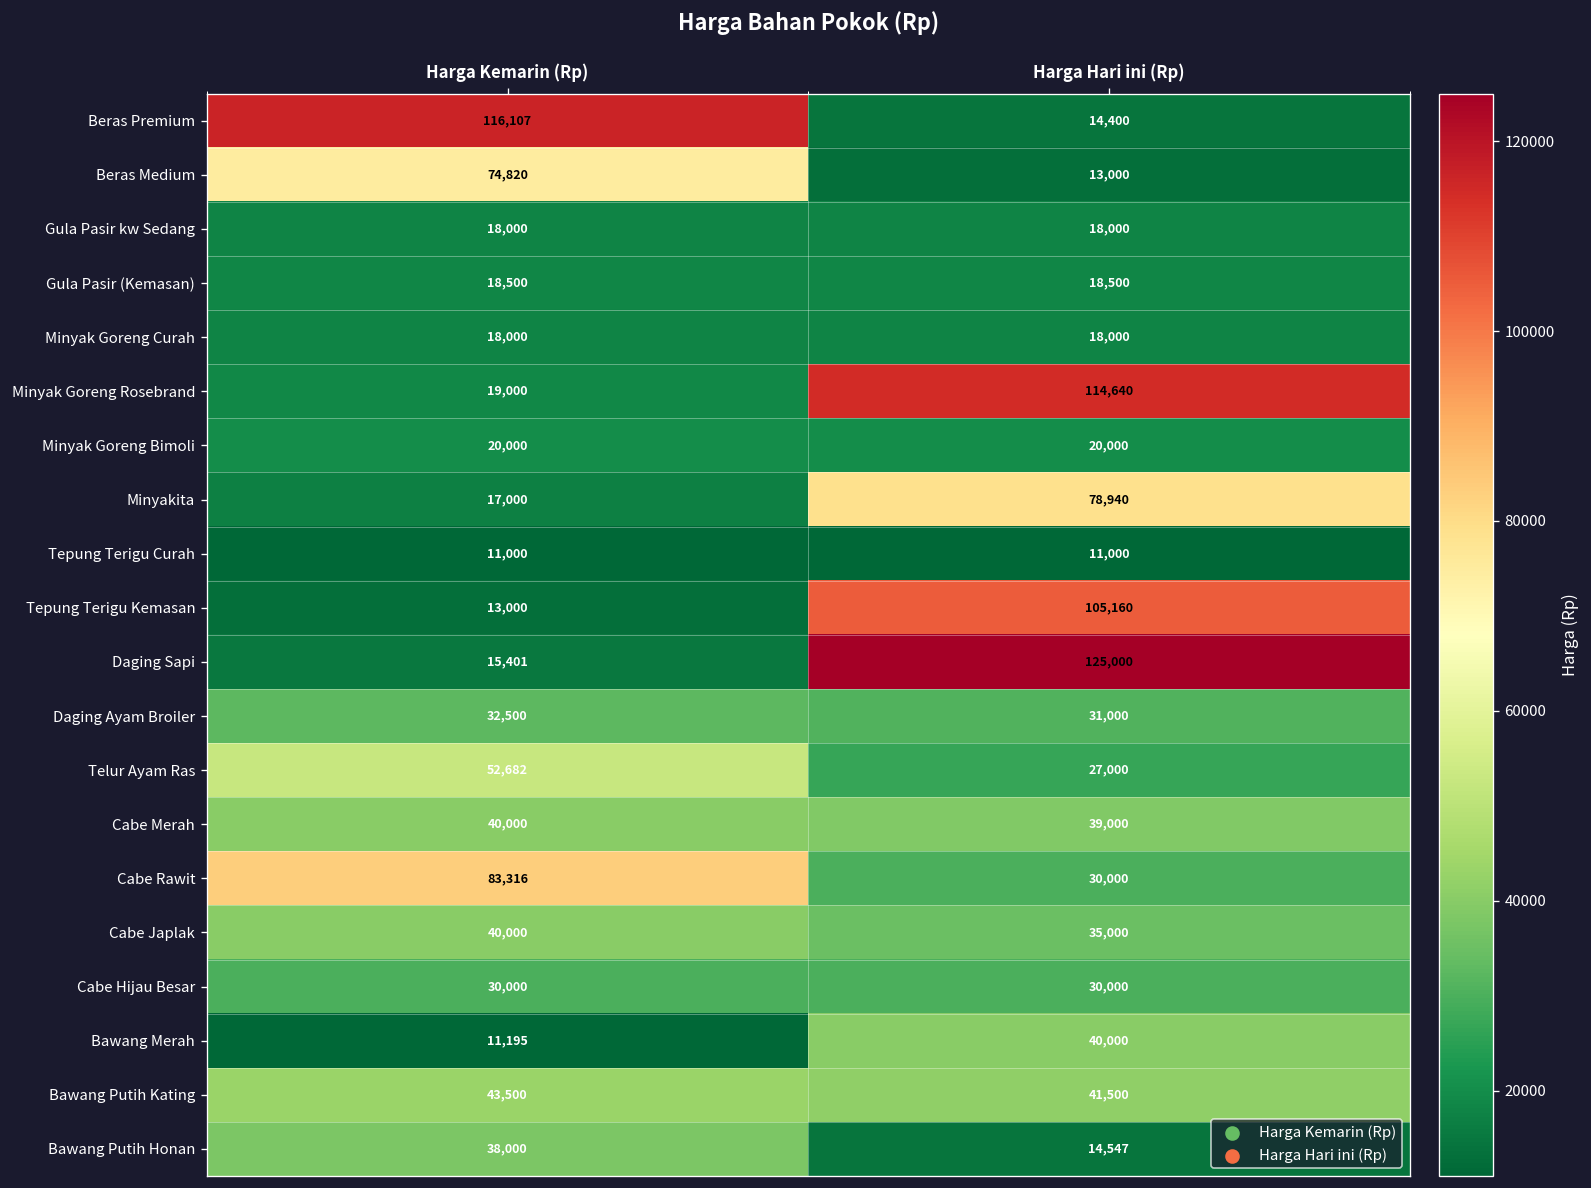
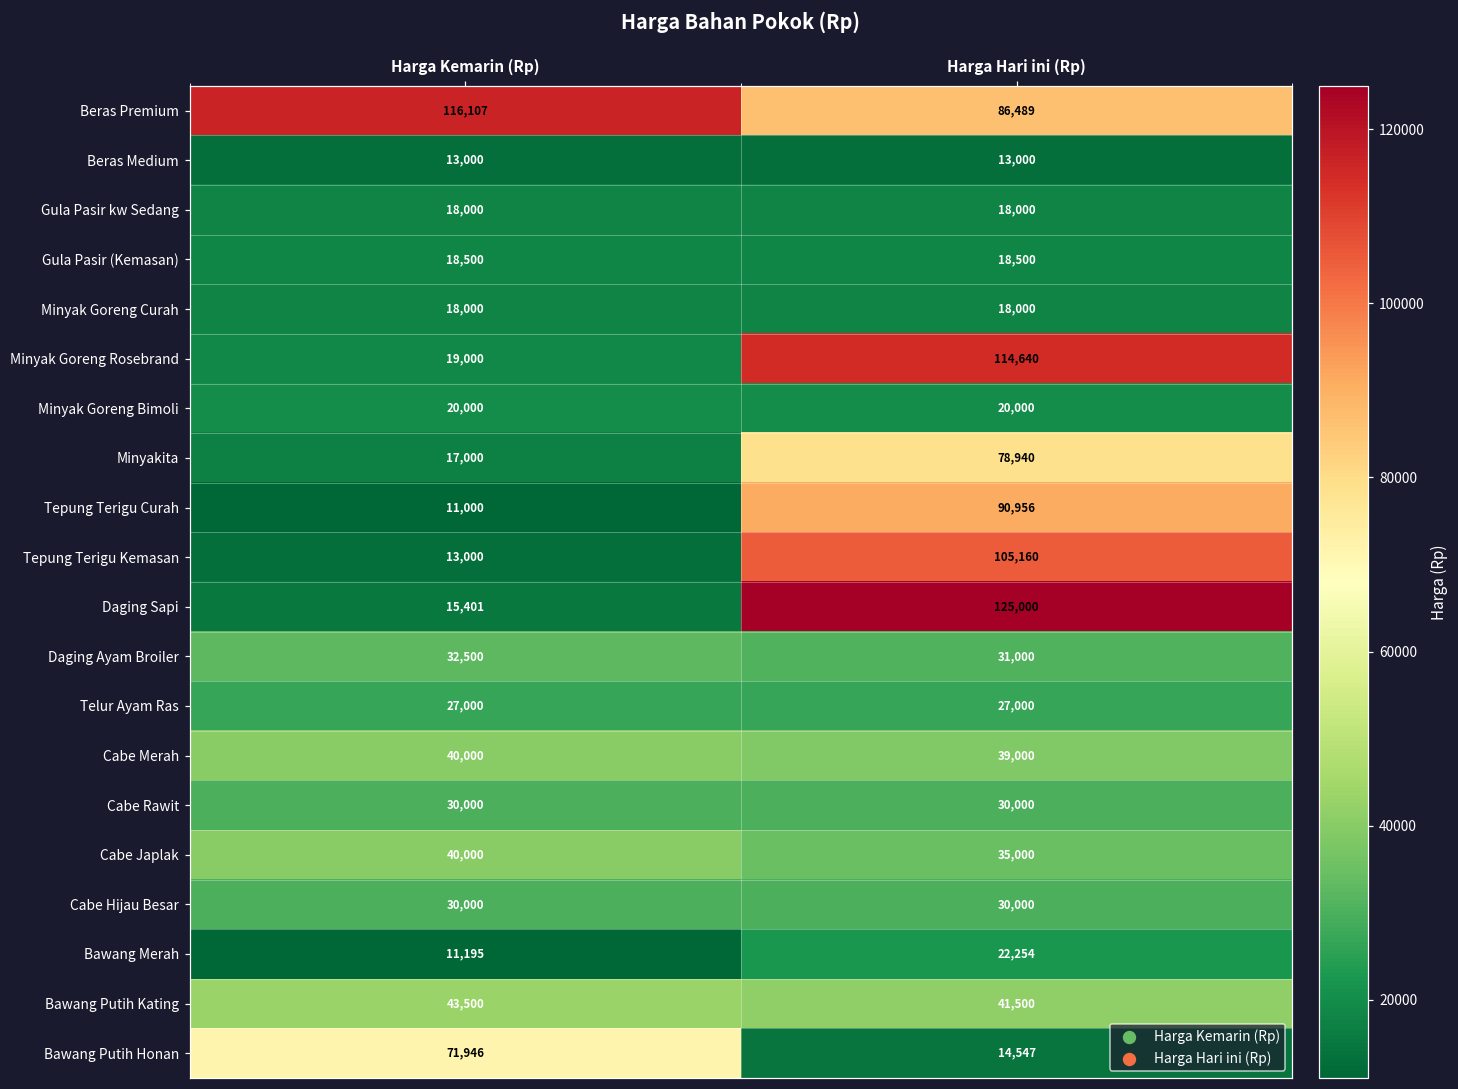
  {
    "Beras Premium": {
      "Harga Kemarin (Rp)": "116,107",
-     "Harga Hari ini (Rp)": "14,400"
+     "Harga Hari ini (Rp)": "86,489"
    },
    "Beras Medium": {
-     "Harga Kemarin (Rp)": "74,820",
+     "Harga Kemarin (Rp)": "13,000",
      "Harga Hari ini (Rp)": "13,000"
    },
    "Gula Pasir kw Sedang": {
      "Harga Kemarin (Rp)": "18,000",
      "Harga Hari ini (Rp)": "18,000"
    },
    "Gula Pasir (Kemasan)": {
      "Harga Kemarin (Rp)": "18,500",
      "Harga Hari ini (Rp)": "18,500"
    },
    "Minyak Goreng Curah": {
      "Harga Kemarin (Rp)": "18,000",
      "Harga Hari ini (Rp)": "18,000"
    },
    "Minyak Goreng Rosebrand": {
      "Harga Kemarin (Rp)": "19,000",
      "Harga Hari ini (Rp)": "114,640"
    },
    "Minyak Goreng Bimoli": {
      "Harga Kemarin (Rp)": "20,000",
      "Harga Hari ini (Rp)": "20,000"
    },
    "Minyakita": {
      "Harga Kemarin (Rp)": "17,000",
      "Harga Hari ini (Rp)": "78,940"
    },
    "Tepung Terigu Curah": {
      "Harga Kemarin (Rp)": "11,000",
-     "Harga Hari ini (Rp)": "11,000"
+     "Harga Hari ini (Rp)": "90,956"
    },
    "Tepung Terigu Kemasan": {
      "Harga Kemarin (Rp)": "13,000",
      "Harga Hari ini (Rp)": "105,160"
    },
    "Daging Sapi": {
      "Harga Kemarin (Rp)": "15,401",
      "Harga Hari ini (Rp)": "125,000"
    },
    "Daging Ayam Broiler": {
      "Harga Kemarin (Rp)": "32,500",
      "Harga Hari ini (Rp)": "31,000"
    },
    "Telur Ayam Ras": {
-     "Harga Kemarin (Rp)": "52,682",
+     "Harga Kemarin (Rp)": "27,000",
      "Harga Hari ini (Rp)": "27,000"
    },
    "Cabe Merah": {
      "Harga Kemarin (Rp)": "40,000",
      "Harga Hari ini (Rp)": "39,000"
    },
    "Cabe Rawit": {
-     "Harga Kemarin (Rp)": "83,316",
+     "Harga Kemarin (Rp)": "30,000",
      "Harga Hari ini (Rp)": "30,000"
    },
    "Cabe Japlak": {
      "Harga Kemarin (Rp)": "40,000",
      "Harga Hari ini (Rp)": "35,000"
    },
    "Cabe Hijau Besar": {
      "Harga Kemarin (Rp)": "30,000",
      "Harga Hari ini (Rp)": "30,000"
    },
    "Bawang Merah": {
      "Harga Kemarin (Rp)": "11,195",
-     "Harga Hari ini (Rp)": "40,000"
+     "Harga Hari ini (Rp)": "22,254"
    },
    "Bawang Putih Kating": {
      "Harga Kemarin (Rp)": "43,500",
      "Harga Hari ini (Rp)": "41,500"
    },
    "Bawang Putih Honan": {
-     "Harga Kemarin (Rp)": "38,000",
+     "Harga Kemarin (Rp)": "71,946",
      "Harga Hari ini (Rp)": "14,547"
    }
  }
